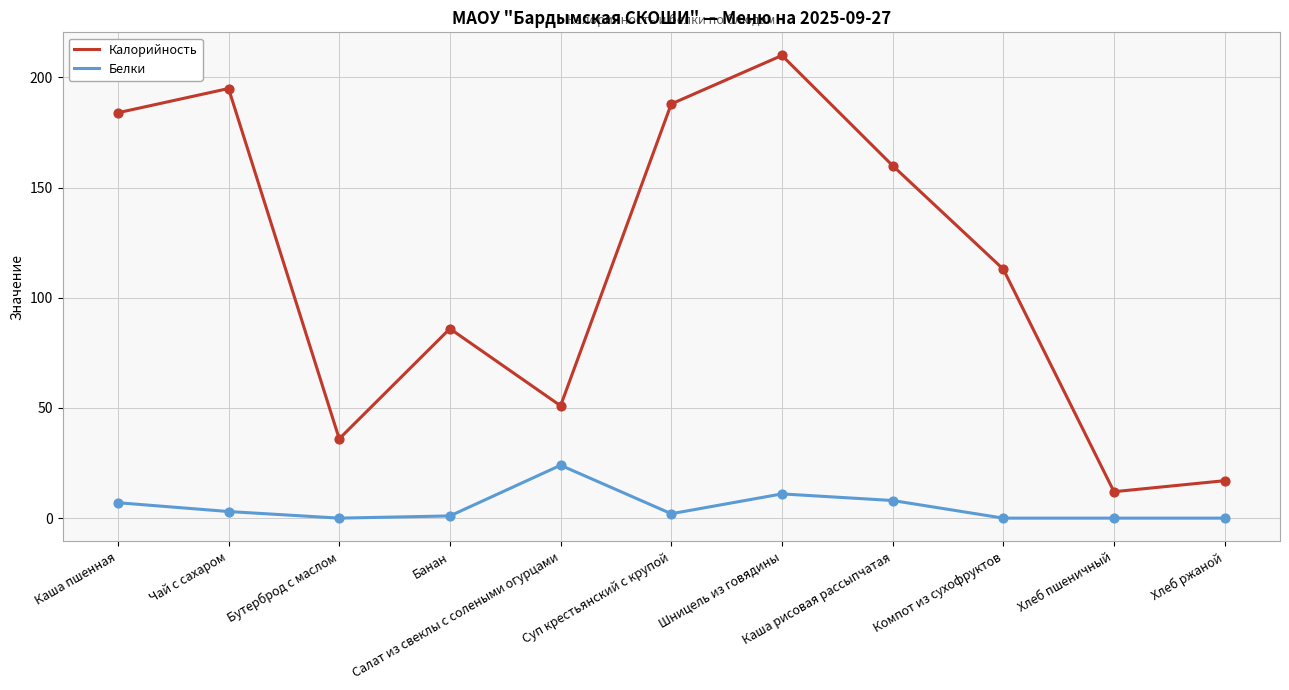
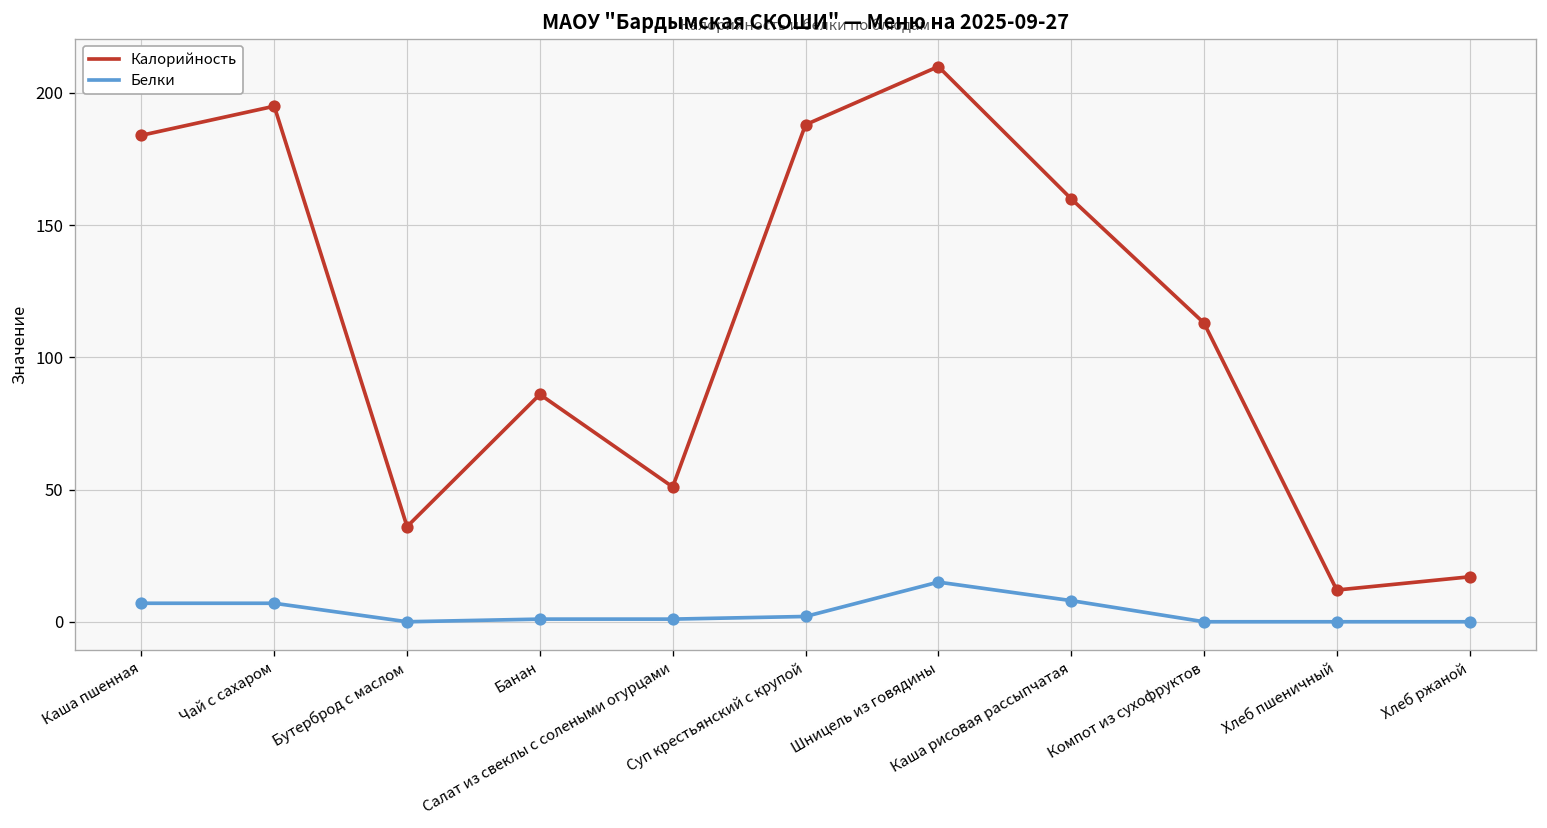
  {
    "Калорийность": {
      "Каша пшенная": 184,
      "Чай с сахаром": 195,
      "Бутерброд с маслом": 36,
      "Банан": 86,
      "Салат из свеклы с солеными огурцами": 51,
      "Суп крестьянский с крупой": 188,
      "Шницель из говядины": 210,
      "Каша рисовая рассыпчатая": 160,
      "Компот из сухофруктов": 113,
      "Хлеб пшеничный": 12,
      "Хлеб ржаной": 17
    },
    "Белки": {
      "Каша пшенная": 7,
-     "Чай с сахаром": 3,
+     "Чай с сахаром": 7,
      "Бутерброд с маслом": 0,
      "Банан": 1,
-     "Салат из свеклы с солеными огурцами": 24,
+     "Салат из свеклы с солеными огурцами": 1,
      "Суп крестьянский с крупой": 2,
-     "Шницель из говядины": 11,
+     "Шницель из говядины": 15,
      "Каша рисовая рассыпчатая": 8,
      "Компот из сухофруктов": 0,
      "Хлеб пшеничный": 0,
      "Хлеб ржаной": 0
    }
  }
